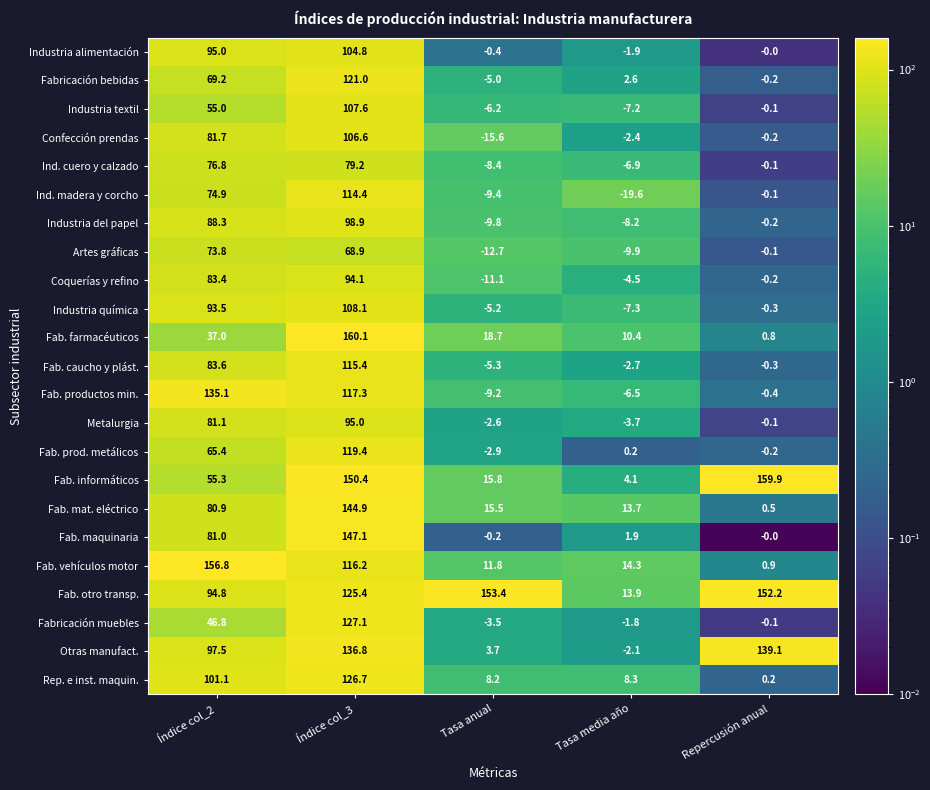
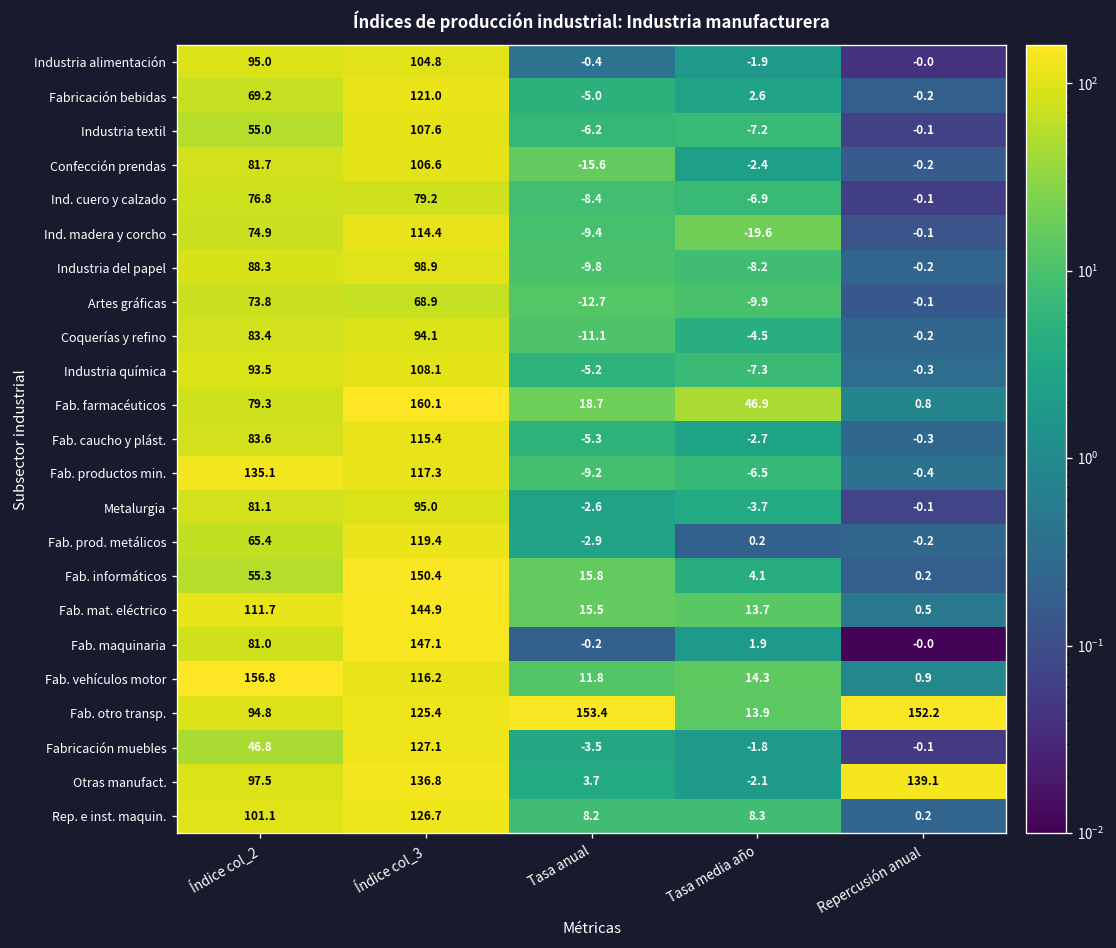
  {
    "Industria alimentación": {
      "Índice col_2": 95.0,
      "Índice col_3": 104.8,
      "Tasa anual": -0.4,
      "Tasa media año": -1.9,
      "Repercusión anual": -0.0
    },
    "Fabricación bebidas": {
      "Índice col_2": 69.2,
      "Índice col_3": 121.0,
      "Tasa anual": -5.0,
      "Tasa media año": 2.6,
      "Repercusión anual": -0.2
    },
    "Industria textil": {
      "Índice col_2": 55.0,
      "Índice col_3": 107.6,
      "Tasa anual": -6.2,
      "Tasa media año": -7.2,
      "Repercusión anual": -0.1
    },
    "Confección prendas": {
      "Índice col_2": 81.7,
      "Índice col_3": 106.6,
      "Tasa anual": -15.6,
      "Tasa media año": -2.4,
      "Repercusión anual": -0.2
    },
    "Ind. cuero y calzado": {
      "Índice col_2": 76.8,
      "Índice col_3": 79.2,
      "Tasa anual": -8.4,
      "Tasa media año": -6.9,
      "Repercusión anual": -0.1
    },
    "Ind. madera y corcho": {
      "Índice col_2": 74.9,
      "Índice col_3": 114.4,
      "Tasa anual": -9.4,
      "Tasa media año": -19.6,
      "Repercusión anual": -0.1
    },
    "Industria del papel": {
      "Índice col_2": 88.3,
      "Índice col_3": 98.9,
      "Tasa anual": -9.8,
      "Tasa media año": -8.2,
      "Repercusión anual": -0.2
    },
    "Artes gráficas": {
      "Índice col_2": 73.8,
      "Índice col_3": 68.9,
      "Tasa anual": -12.7,
      "Tasa media año": -9.9,
      "Repercusión anual": -0.1
    },
    "Coquerías y refino": {
      "Índice col_2": 83.4,
      "Índice col_3": 94.1,
      "Tasa anual": -11.1,
      "Tasa media año": -4.5,
      "Repercusión anual": -0.2
    },
    "Industria química": {
      "Índice col_2": 93.5,
      "Índice col_3": 108.1,
      "Tasa anual": -5.2,
      "Tasa media año": -7.3,
      "Repercusión anual": -0.3
    },
    "Fab. farmacéuticos": {
-     "Índice col_2": 37.0,
+     "Índice col_2": 79.3,
      "Índice col_3": 160.1,
      "Tasa anual": 18.7,
-     "Tasa media año": 10.4,
+     "Tasa media año": 46.9,
      "Repercusión anual": 0.8
    },
    "Fab. caucho y plást.": {
      "Índice col_2": 83.6,
      "Índice col_3": 115.4,
      "Tasa anual": -5.3,
      "Tasa media año": -2.7,
      "Repercusión anual": -0.3
    },
    "Fab. productos min.": {
      "Índice col_2": 135.1,
      "Índice col_3": 117.3,
      "Tasa anual": -9.2,
      "Tasa media año": -6.5,
      "Repercusión anual": -0.4
    },
    "Metalurgia": {
      "Índice col_2": 81.1,
      "Índice col_3": 95.0,
      "Tasa anual": -2.6,
      "Tasa media año": -3.7,
      "Repercusión anual": -0.1
    },
    "Fab. prod. metálicos": {
      "Índice col_2": 65.4,
      "Índice col_3": 119.4,
      "Tasa anual": -2.9,
      "Tasa media año": 0.2,
      "Repercusión anual": -0.2
    },
    "Fab. informáticos": {
      "Índice col_2": 55.3,
      "Índice col_3": 150.4,
      "Tasa anual": 15.8,
      "Tasa media año": 4.1,
-     "Repercusión anual": 159.9
+     "Repercusión anual": 0.2
    },
    "Fab. mat. eléctrico": {
-     "Índice col_2": 80.9,
+     "Índice col_2": 111.7,
      "Índice col_3": 144.9,
      "Tasa anual": 15.5,
      "Tasa media año": 13.7,
      "Repercusión anual": 0.5
    },
    "Fab. maquinaria": {
      "Índice col_2": 81.0,
      "Índice col_3": 147.1,
      "Tasa anual": -0.2,
      "Tasa media año": 1.9,
      "Repercusión anual": -0.0
    },
    "Fab. vehículos motor": {
      "Índice col_2": 156.8,
      "Índice col_3": 116.2,
      "Tasa anual": 11.8,
      "Tasa media año": 14.3,
      "Repercusión anual": 0.9
    },
    "Fab. otro transp.": {
      "Índice col_2": 94.8,
      "Índice col_3": 125.4,
      "Tasa anual": 153.4,
      "Tasa media año": 13.9,
      "Repercusión anual": 152.2
    },
    "Fabricación muebles": {
      "Índice col_2": 46.8,
      "Índice col_3": 127.1,
      "Tasa anual": -3.5,
      "Tasa media año": -1.8,
      "Repercusión anual": -0.1
    },
    "Otras manufact.": {
      "Índice col_2": 97.5,
      "Índice col_3": 136.8,
      "Tasa anual": 3.7,
      "Tasa media año": -2.1,
      "Repercusión anual": 139.1
    },
    "Rep. e inst. maquin.": {
      "Índice col_2": 101.1,
      "Índice col_3": 126.7,
      "Tasa anual": 8.2,
      "Tasa media año": 8.3,
      "Repercusión anual": 0.2
    }
  }
